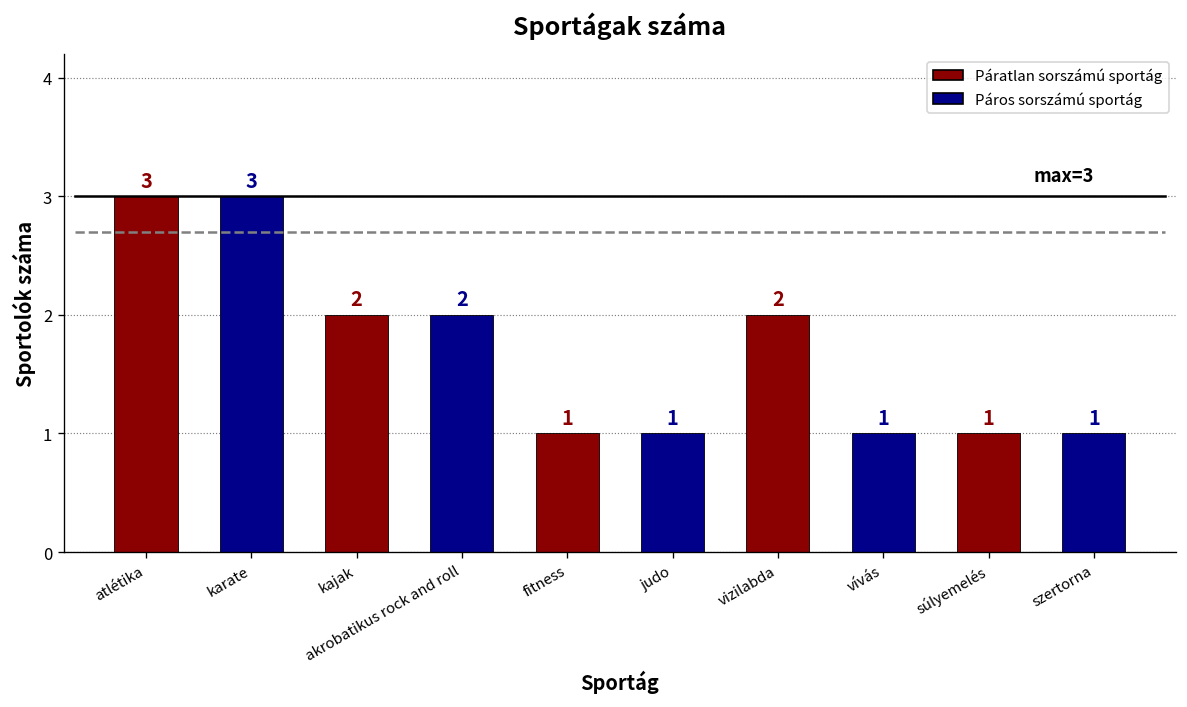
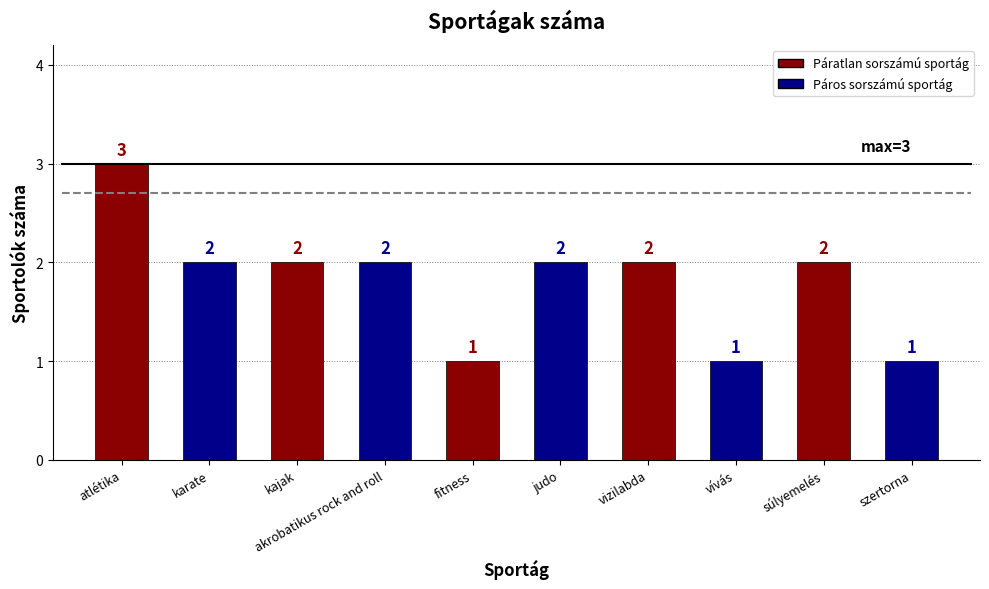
  {
    "atlétika": 3,
-   "karate": 3,
+   "karate": 2,
    "kajak": 2,
    "akrobatikus rock and roll": 2,
    "fitness": 1,
-   "judo": 1,
+   "judo": 2,
    "vizilabda": 2,
    "vívás": 1,
-   "súlyemelés": 1,
+   "súlyemelés": 2,
    "szertorna": 1
  }
